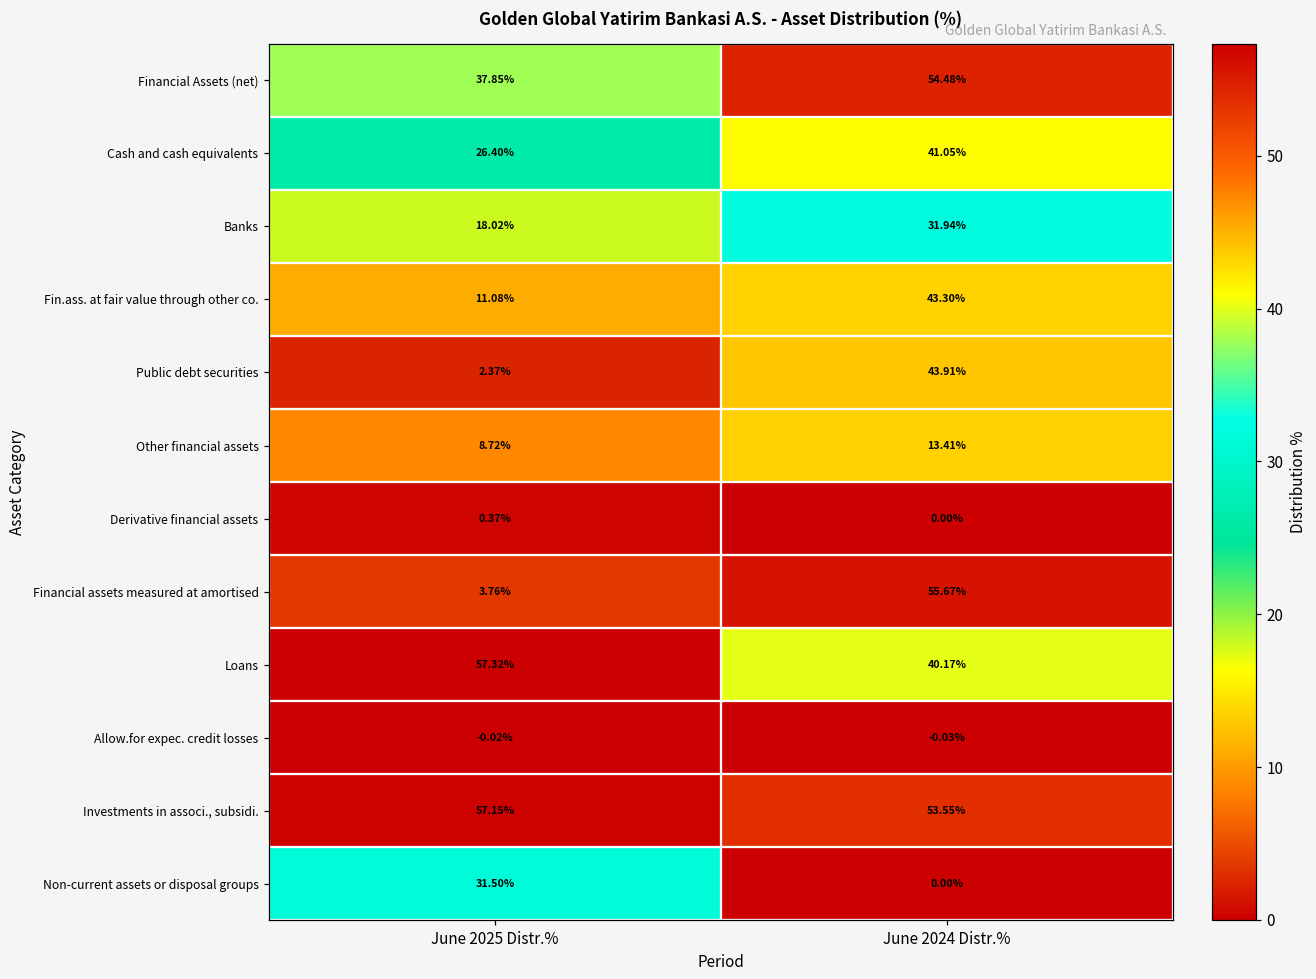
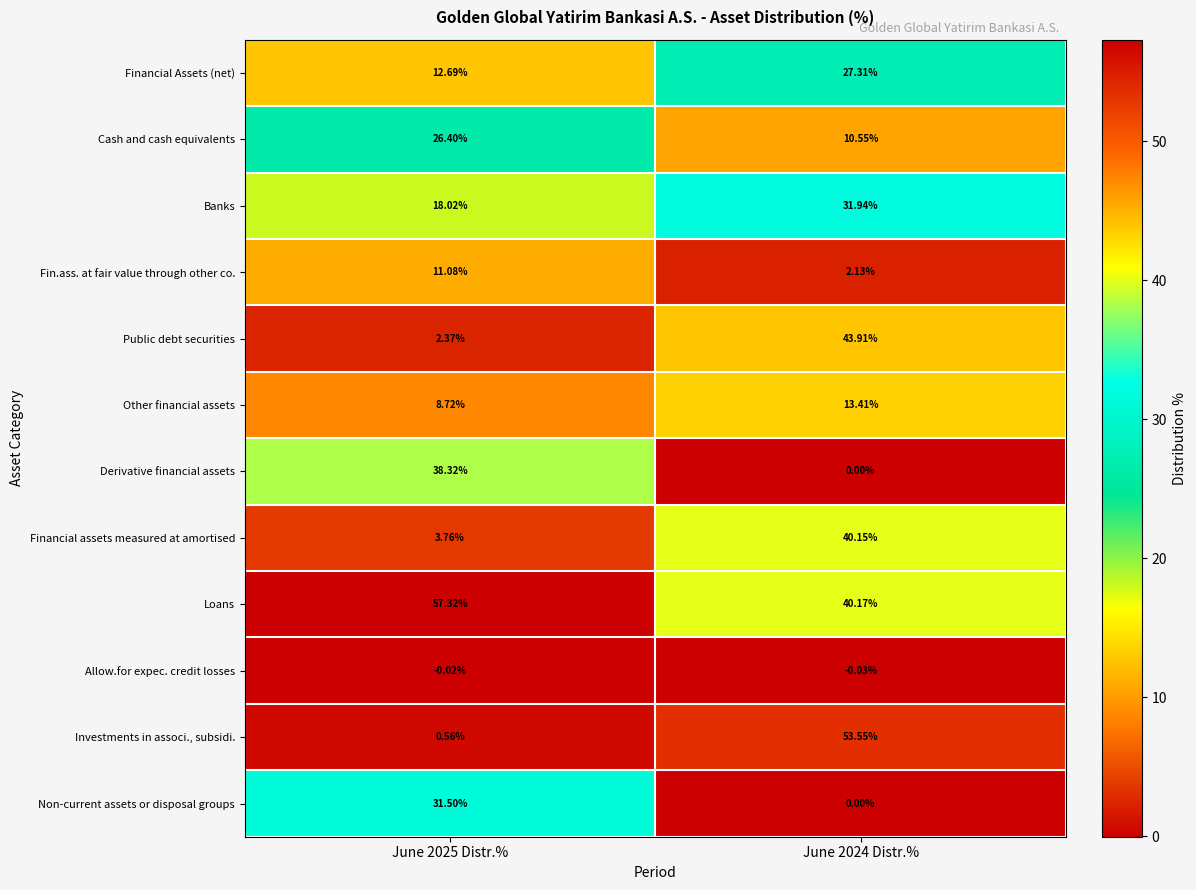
  {
    "Financial Assets (net)": {
-     "June 2025 Distr.%": "37.85%",
-     "June 2024 Distr.%": "54.48%"
+     "June 2025 Distr.%": "12.69%",
+     "June 2024 Distr.%": "27.31%"
    },
    "Cash and cash equivalents": {
      "June 2025 Distr.%": "26.40%",
-     "June 2024 Distr.%": "41.05%"
+     "June 2024 Distr.%": "10.55%"
    },
    "Banks": {
      "June 2025 Distr.%": "18.02%",
      "June 2024 Distr.%": "31.94%"
    },
    "Fin.ass. at fair value through other co.": {
      "June 2025 Distr.%": "11.08%",
-     "June 2024 Distr.%": "43.30%"
+     "June 2024 Distr.%": "2.13%"
    },
    "Public debt securities": {
      "June 2025 Distr.%": "2.37%",
      "June 2024 Distr.%": "43.91%"
    },
    "Other financial assets": {
      "June 2025 Distr.%": "8.72%",
      "June 2024 Distr.%": "13.41%"
    },
    "Derivative financial assets": {
-     "June 2025 Distr.%": "0.37%",
+     "June 2025 Distr.%": "38.32%",
      "June 2024 Distr.%": "0.00%"
    },
    "Financial assets measured at amortised": {
      "June 2025 Distr.%": "3.76%",
-     "June 2024 Distr.%": "55.67%"
+     "June 2024 Distr.%": "40.15%"
    },
    "Loans": {
      "June 2025 Distr.%": "57.32%",
      "June 2024 Distr.%": "40.17%"
    },
    "Allow.for expec. credit losses": {
      "June 2025 Distr.%": "-0.02%",
      "June 2024 Distr.%": "-0.03%"
    },
    "Investments in associ., subsidi.": {
-     "June 2025 Distr.%": "57.15%",
+     "June 2025 Distr.%": "0.56%",
      "June 2024 Distr.%": "53.55%"
    },
    "Non-current assets or disposal groups": {
      "June 2025 Distr.%": "31.50%",
      "June 2024 Distr.%": "0.00%"
    }
  }
